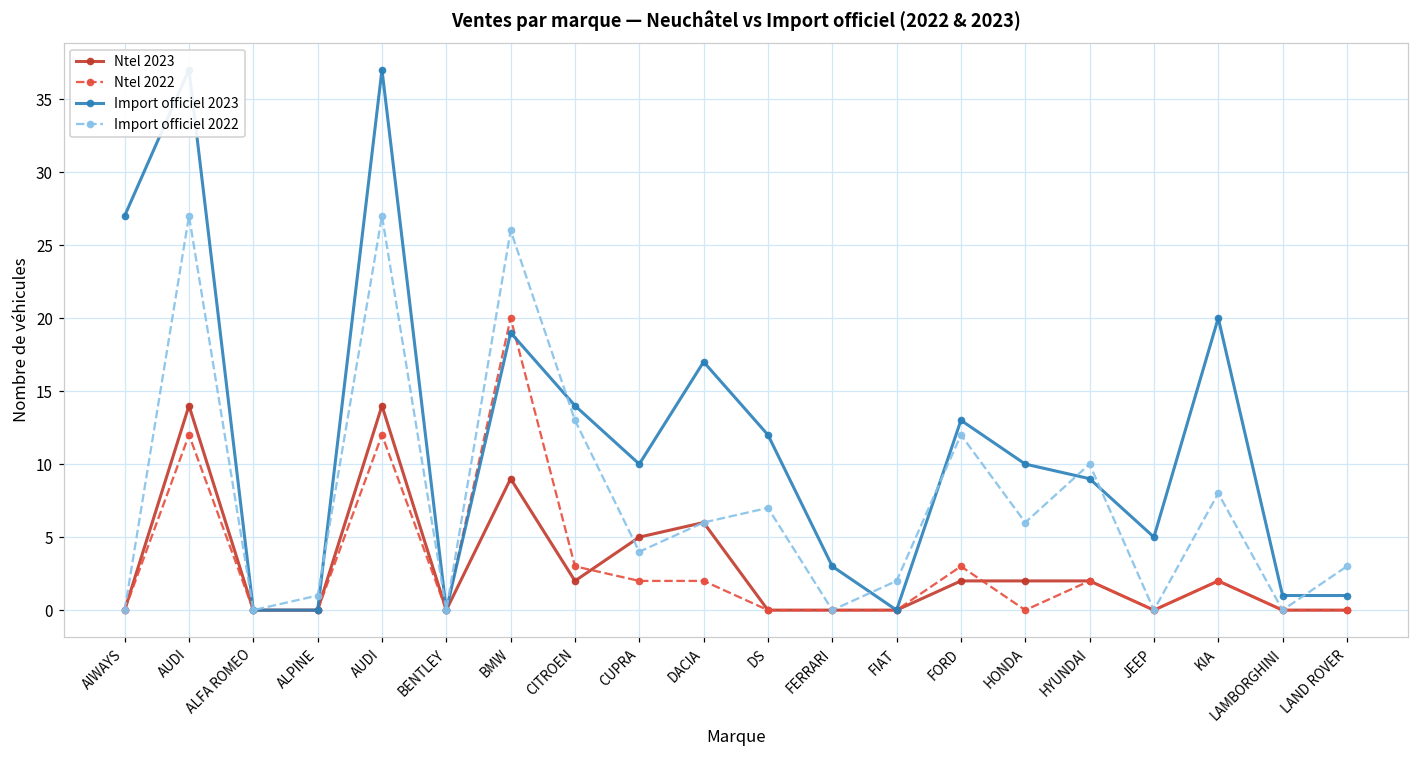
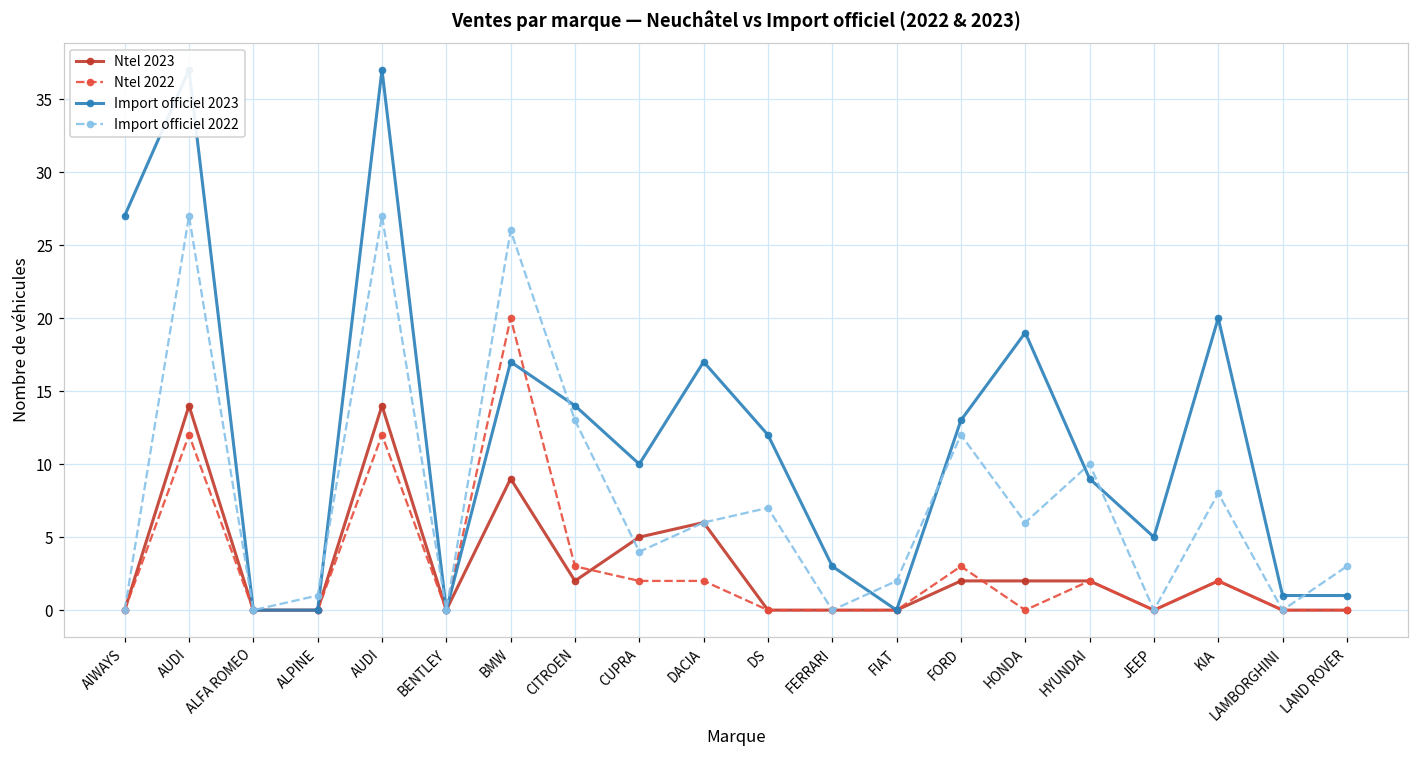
  {
    "Import officiel 2023": {
      "AIWAYS": 27,
-     "BMW": 19,
+     "BMW": 17,
      "CITROEN": 14,
      "CUPRA": 10,
      "DACIA": 17,
      "DS": 12,
      "FERRARI": 3,
      "FORD": 13,
-     "HONDA": 10,
+     "HONDA": 19,
      "HYUNDAI": 9,
      "JEEP": 5,
      "KIA": 20,
      "LAMBORGHINI": 1,
      "LAND ROVER": 1
    },
    "Import officiel 2022": {
      "ALPINE": 1,
      "BMW": 26,
      "CITROEN": 13,
      "CUPRA": 4,
      "DS": 7,
      "FIAT": 2,
      "FORD": 12,
      "HONDA": 6,
      "HYUNDAI": 10,
      "KIA": 8,
      "LAND ROVER": 3
    }
  }
